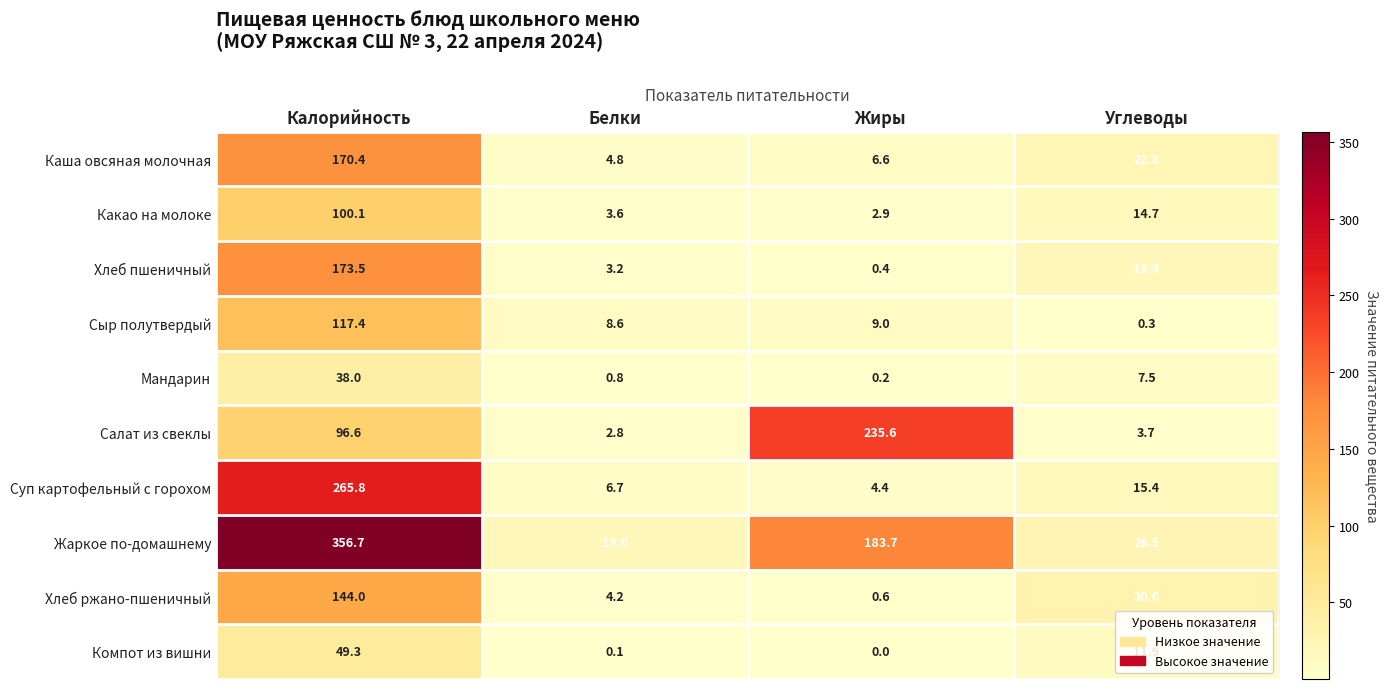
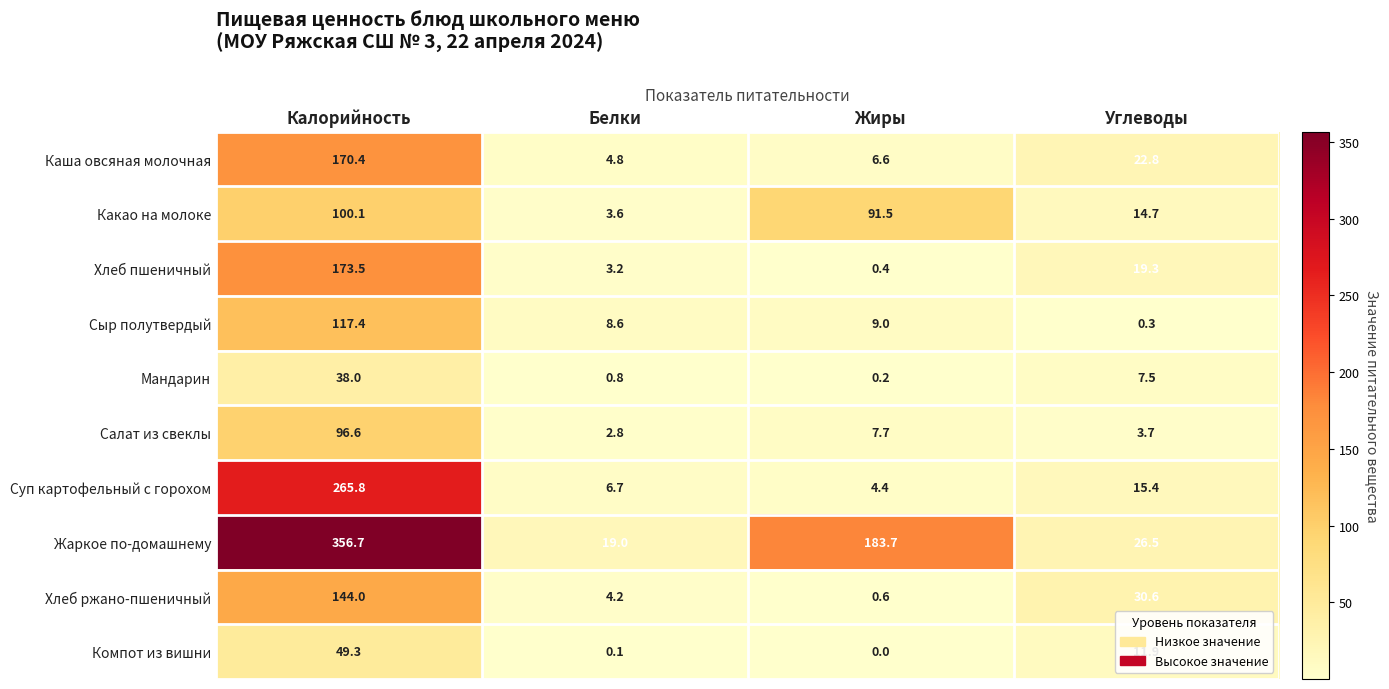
  {
    "Каша овсяная молочная": {
      "Калорийность": 170.4,
      "Белки": 4.8,
      "Жиры": 6.6,
      "Углеводы": 22.8
    },
    "Какао на молоке": {
      "Калорийность": 100.1,
      "Белки": 3.6,
-     "Жиры": 2.9,
+     "Жиры": 91.5,
      "Углеводы": 14.7
    },
    "Хлеб пшеничный": {
      "Калорийность": 173.5,
      "Белки": 3.2,
      "Жиры": 0.4,
      "Углеводы": 19.3
    },
    "Сыр полутвердый": {
      "Калорийность": 117.4,
      "Белки": 8.6,
      "Жиры": 9.0,
      "Углеводы": 0.3
    },
    "Мандарин": {
      "Калорийность": 38.0,
      "Белки": 0.8,
      "Жиры": 0.2,
      "Углеводы": 7.5
    },
    "Салат из свеклы": {
      "Калорийность": 96.6,
      "Белки": 2.8,
-     "Жиры": 235.6,
+     "Жиры": 7.7,
      "Углеводы": 3.7
    },
    "Суп картофельный с горохом": {
      "Калорийность": 265.8,
      "Белки": 6.7,
      "Жиры": 4.4,
      "Углеводы": 15.4
    },
    "Жаркое по-домашнему": {
      "Калорийность": 356.7,
      "Белки": 19.0,
      "Жиры": 183.7,
      "Углеводы": 26.5
    },
    "Хлеб ржано-пшеничный": {
      "Калорийность": 144.0,
      "Белки": 4.2,
      "Жиры": 0.6,
      "Углеводы": 30.6
    },
    "Компот из вишни": {
      "Калорийность": 49.3,
      "Белки": 0.1,
      "Жиры": 0.0
    }
  }
